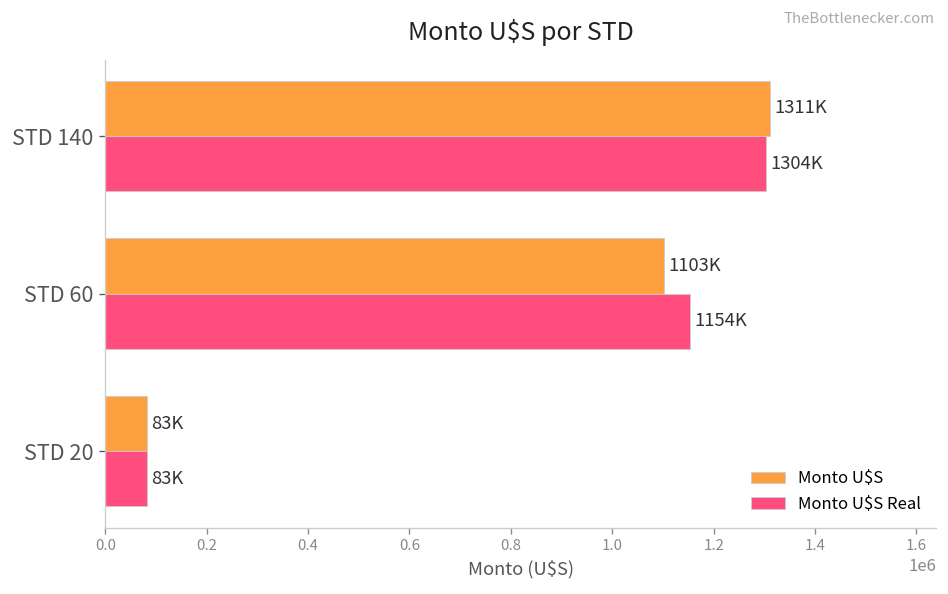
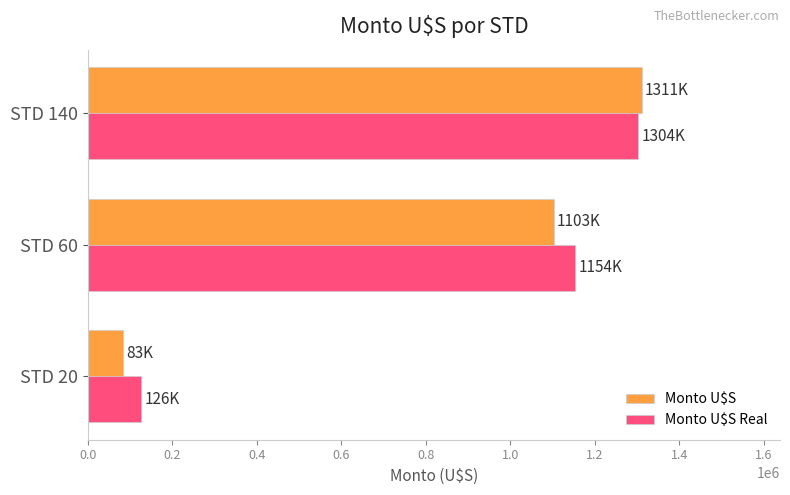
  {
    "Monto U$S": {
      "STD 140": "1311K",
      "STD 60": "1103K",
      "STD 20": "83K"
    },
    "Monto U$S Real": {
      "STD 140": "1304K",
      "STD 60": "1154K",
-     "STD 20": "83K"
+     "STD 20": "126K"
    }
  }
